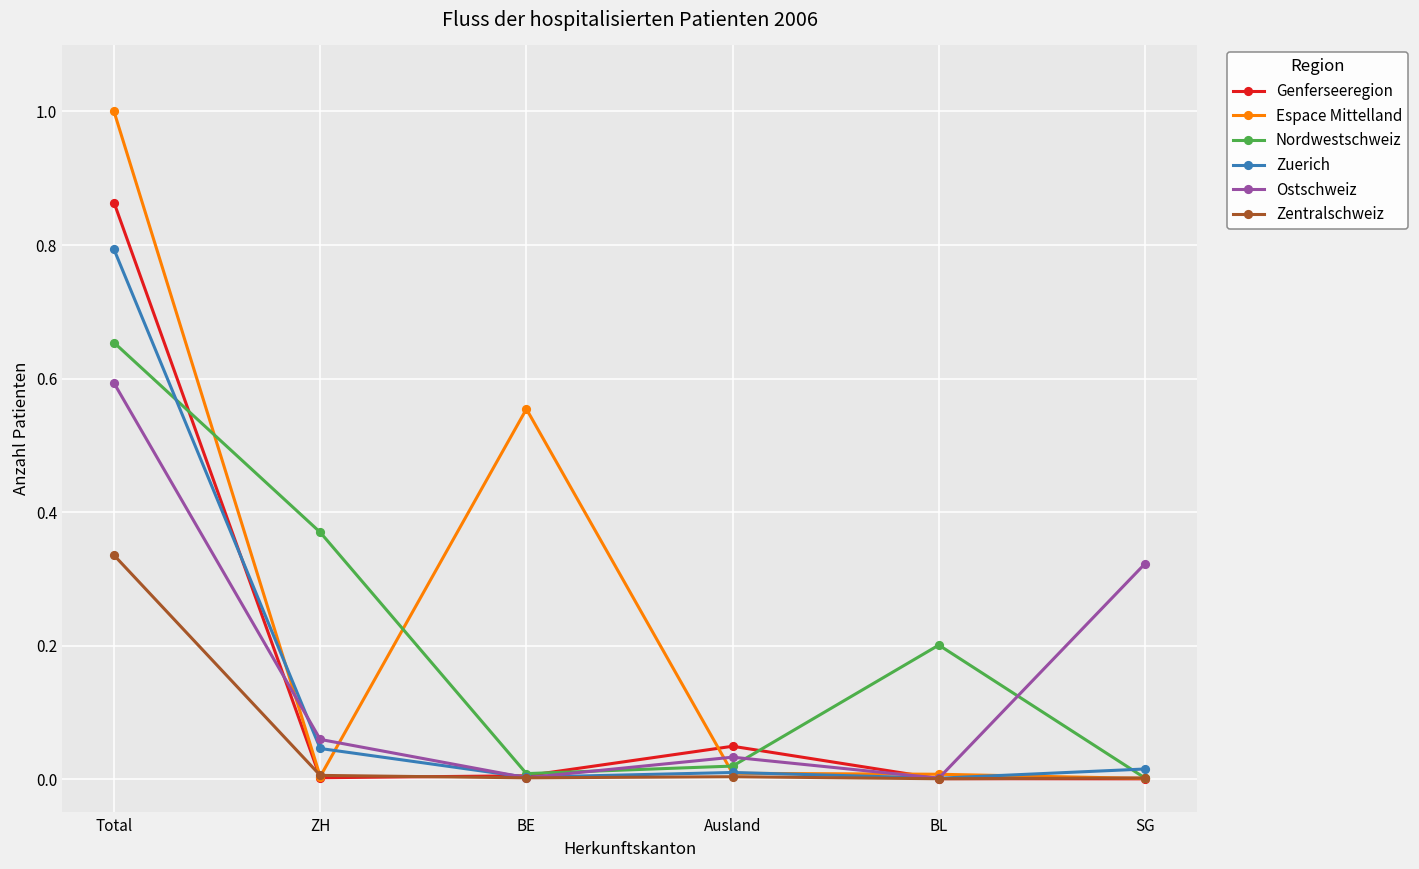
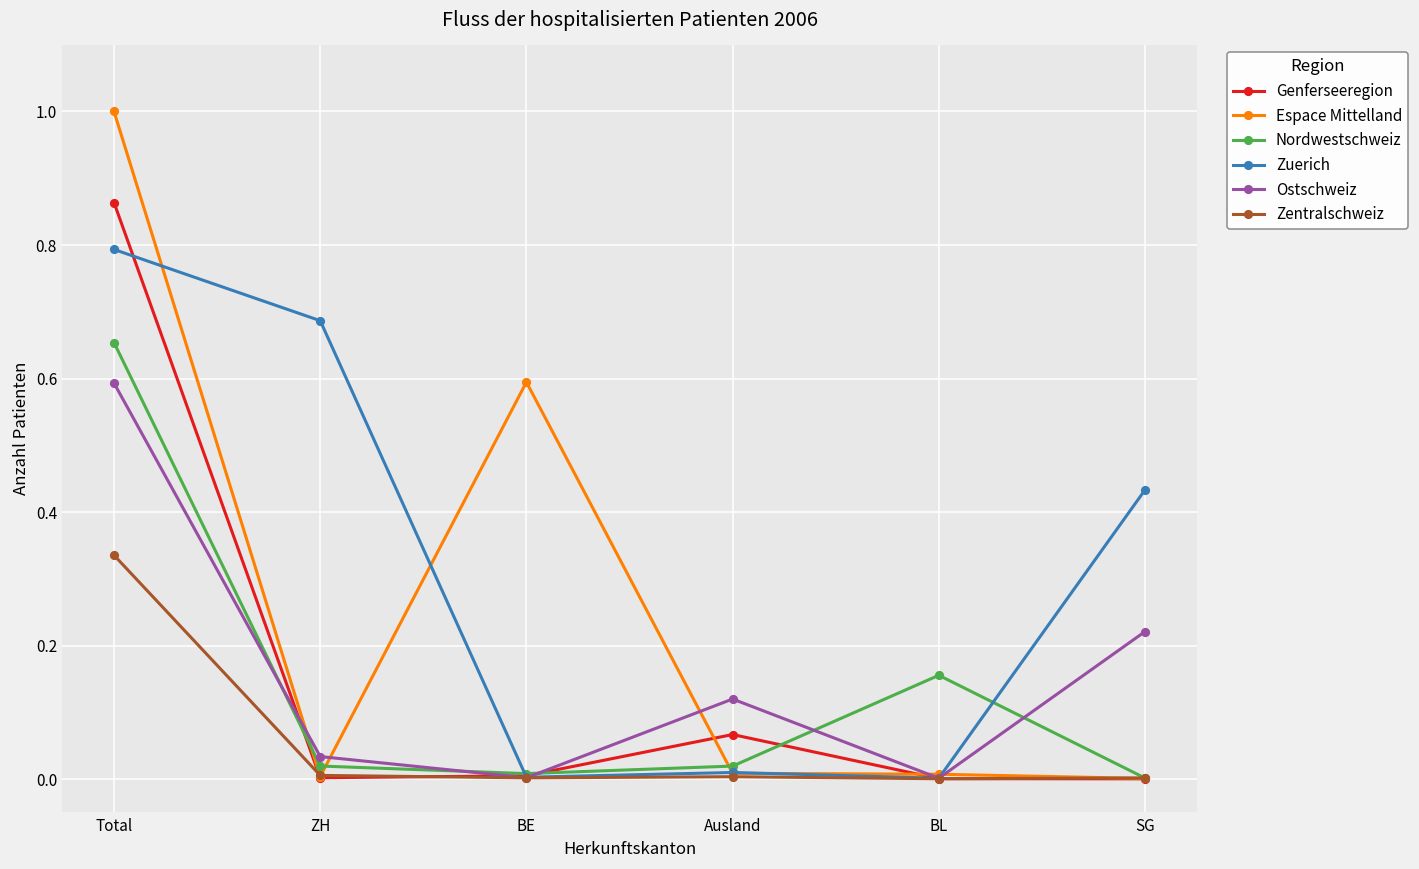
  {
    "Genferseeregion": {
      "Total": 0.86,
-     "Ausland": 0.05
+     "Ausland": 0.07
    },
    "Espace Mittelland": {
      "Total": 1.00,
-     "BE": 0.55,
+     "BE": 0.59,
      "BL": 0.01
    },
    "Nordwestschweiz": {
      "Total": 0.65,
-     "ZH": 0.37,
+     "ZH": 0.02,
      "Ausland": 0.02,
-     "BL": 0.20
+     "BL": 0.16
    },
    "Zuerich": {
      "Total": 0.79,
-     "ZH": 0.05,
-     "SG": 0.02
+     "ZH": 0.69,
+     "SG": 0.43
    },
    "Ostschweiz": {
      "Total": 0.59,
-     "ZH": 0.06,
-     "Ausland": 0.03,
-     "SG": 0.32
+     "ZH": 0.03,
+     "Ausland": 0.12,
+     "SG": 0.22
    },
    "Zentralschweiz": {
      "Total": 0.34,
      "Ausland": 0.00
    }
  }
